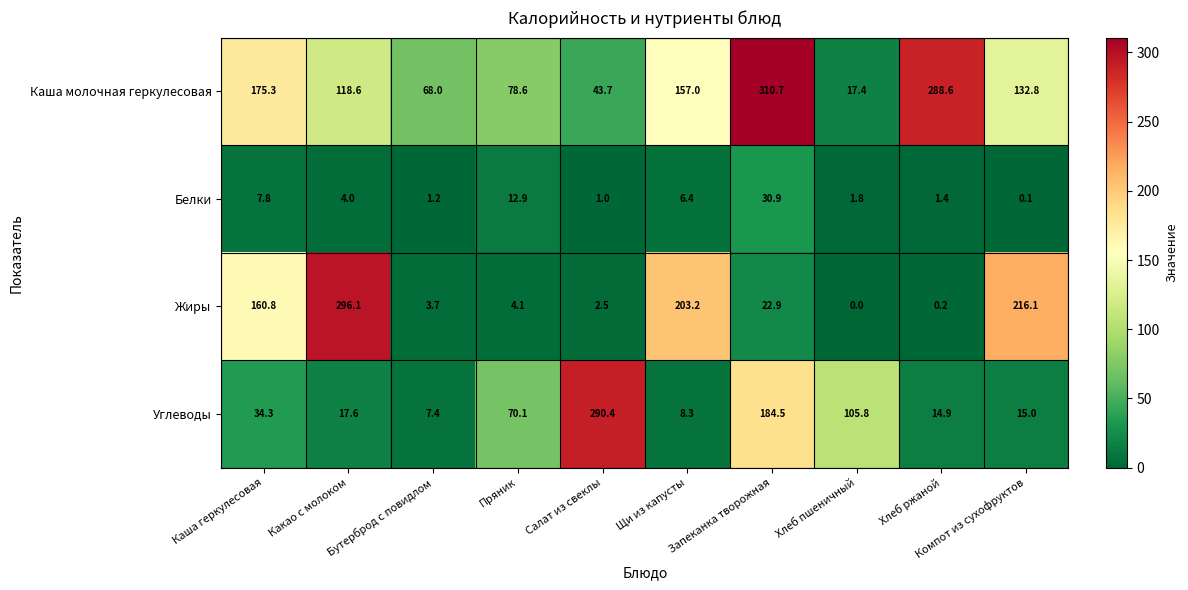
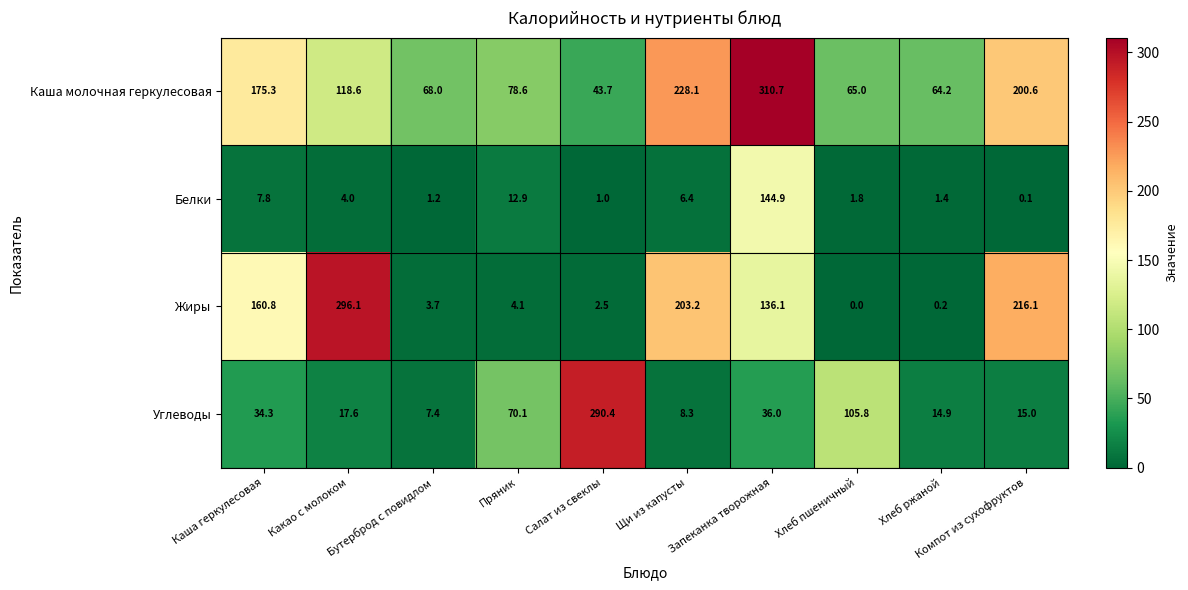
  {
    "Каша молочная геркулесовая": {
      "Каша геркулесовая": 175.3,
      "Какао с молоком": 118.6,
      "Бутерброд с повидлом": 68.0,
      "Пряник": 78.6,
      "Салат из свеклы": 43.7,
-     "Щи из капусты": 157.0,
+     "Щи из капусты": 228.1,
      "Запеканка творожная": 310.7,
-     "Хлеб пшеничный": 17.4,
-     "Хлеб ржаной": 288.6,
-     "Компот из сухофруктов": 132.8
+     "Хлеб пшеничный": 65.0,
+     "Хлеб ржаной": 64.2,
+     "Компот из сухофруктов": 200.6
    },
    "Белки": {
      "Каша геркулесовая": 7.8,
      "Какао с молоком": 4.0,
      "Бутерброд с повидлом": 1.2,
      "Пряник": 12.9,
      "Салат из свеклы": 1.0,
      "Щи из капусты": 6.4,
-     "Запеканка творожная": 30.9,
+     "Запеканка творожная": 144.9,
      "Хлеб пшеничный": 1.8,
      "Хлеб ржаной": 1.4,
      "Компот из сухофруктов": 0.1
    },
    "Жиры": {
      "Каша геркулесовая": 160.8,
      "Какао с молоком": 296.1,
      "Бутерброд с повидлом": 3.7,
      "Пряник": 4.1,
      "Салат из свеклы": 2.5,
      "Щи из капусты": 203.2,
-     "Запеканка творожная": 22.9,
+     "Запеканка творожная": 136.1,
      "Хлеб пшеничный": 0.0,
      "Хлеб ржаной": 0.2,
      "Компот из сухофруктов": 216.1
    },
    "Углеводы": {
      "Каша геркулесовая": 34.3,
      "Какао с молоком": 17.6,
      "Бутерброд с повидлом": 7.4,
      "Пряник": 70.1,
      "Салат из свеклы": 290.4,
      "Щи из капусты": 8.3,
-     "Запеканка творожная": 184.5,
+     "Запеканка творожная": 36.0,
      "Хлеб пшеничный": 105.8,
      "Хлеб ржаной": 14.9,
      "Компот из сухофруктов": 15.0
    }
  }
